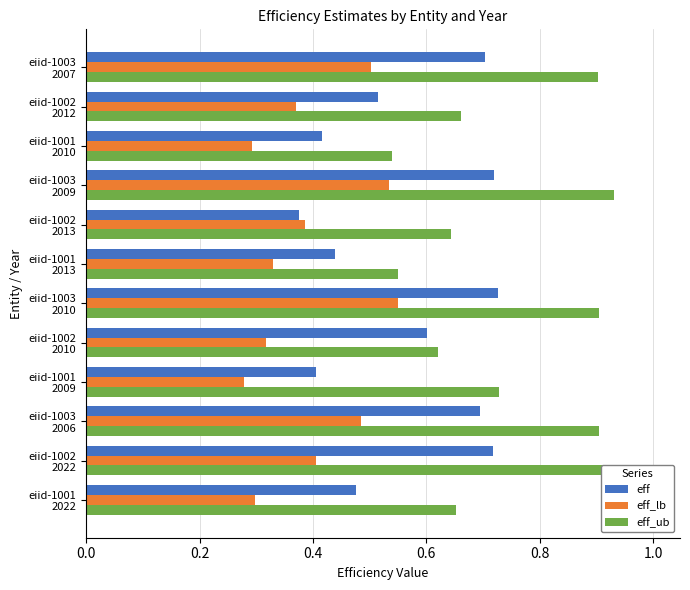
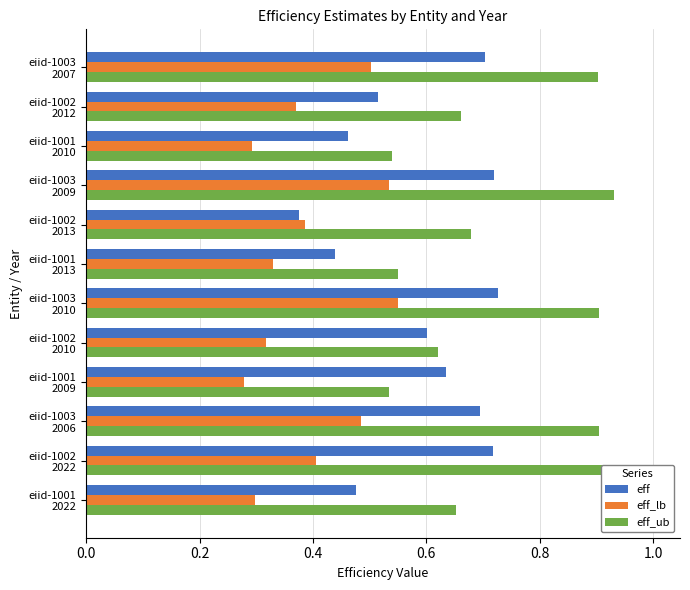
  {
    "eff": {
      "eiid-1003 2007": 0.70,
      "eiid-1002 2012": 0.51,
-     "eiid-1001 2010": 0.42,
+     "eiid-1001 2010": 0.46,
      "eiid-1003 2009": 0.72,
      "eiid-1002 2013": 0.38,
      "eiid-1001 2013": 0.44,
      "eiid-1003 2010": 0.73,
      "eiid-1002 2010": 0.60,
-     "eiid-1001 2009": 0.41,
+     "eiid-1001 2009": 0.63,
      "eiid-1003 2006": 0.70,
      "eiid-1002 2022": 0.72,
      "eiid-1001 2022": 0.48
    },
    "eff_lb": {
      "eiid-1003 2007": 0.50,
      "eiid-1002 2012": 0.37,
      "eiid-1001 2010": 0.29,
      "eiid-1003 2009": 0.53,
      "eiid-1002 2013": 0.39,
      "eiid-1001 2013": 0.33,
      "eiid-1003 2010": 0.55,
      "eiid-1002 2010": 0.32,
      "eiid-1001 2009": 0.28,
      "eiid-1003 2006": 0.49,
      "eiid-1002 2022": 0.41,
      "eiid-1001 2022": 0.30
    },
    "eff_ub": {
      "eiid-1003 2007": 0.90,
      "eiid-1002 2012": 0.66,
      "eiid-1001 2010": 0.54,
      "eiid-1003 2009": 0.93,
-     "eiid-1002 2013": 0.64,
+     "eiid-1002 2013": 0.68,
      "eiid-1001 2013": 0.55,
      "eiid-1003 2010": 0.90,
      "eiid-1002 2010": 0.62,
-     "eiid-1001 2009": 0.73,
+     "eiid-1001 2009": 0.53,
      "eiid-1003 2006": 0.90,
      "eiid-1001 2022": 0.65
    }
  }
